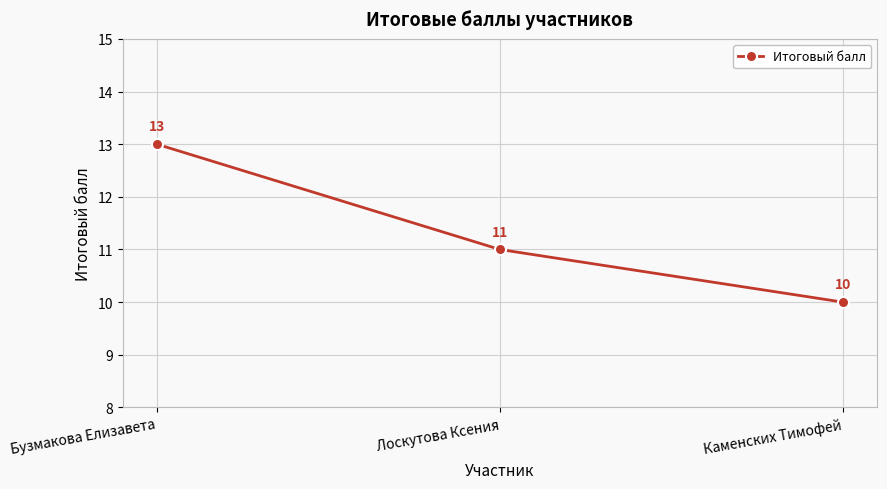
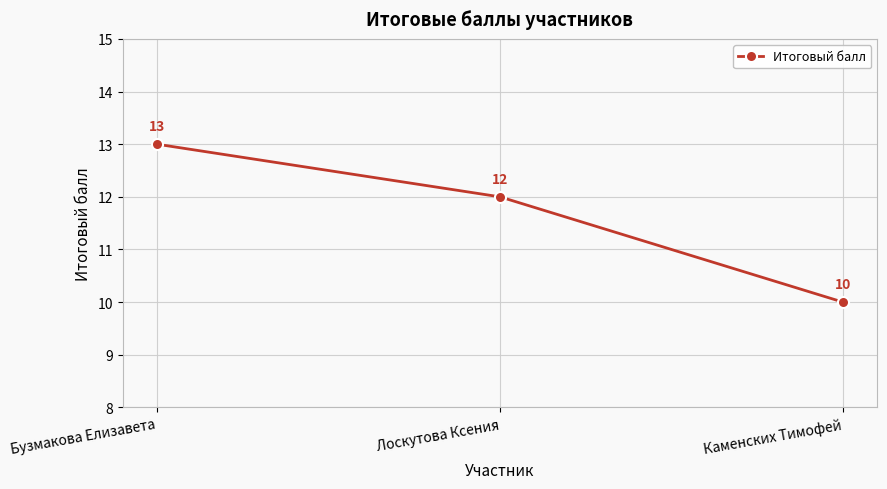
  {
    "Бузмакова Елизавета": 13,
-   "Лоскутова Ксения": 11,
+   "Лоскутова Ксения": 12,
    "Каменских Тимофей": 10
  }
